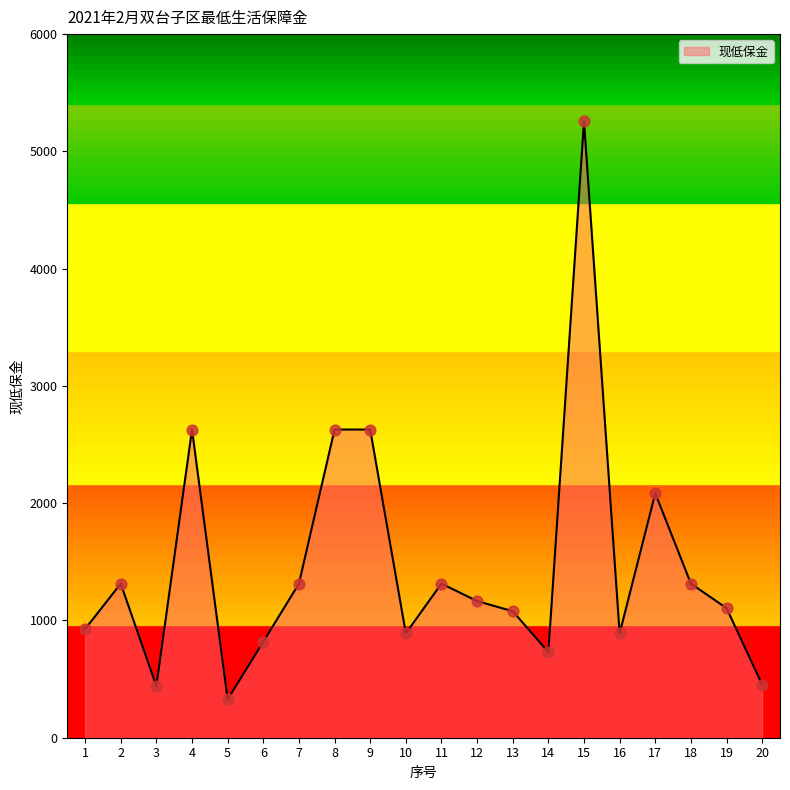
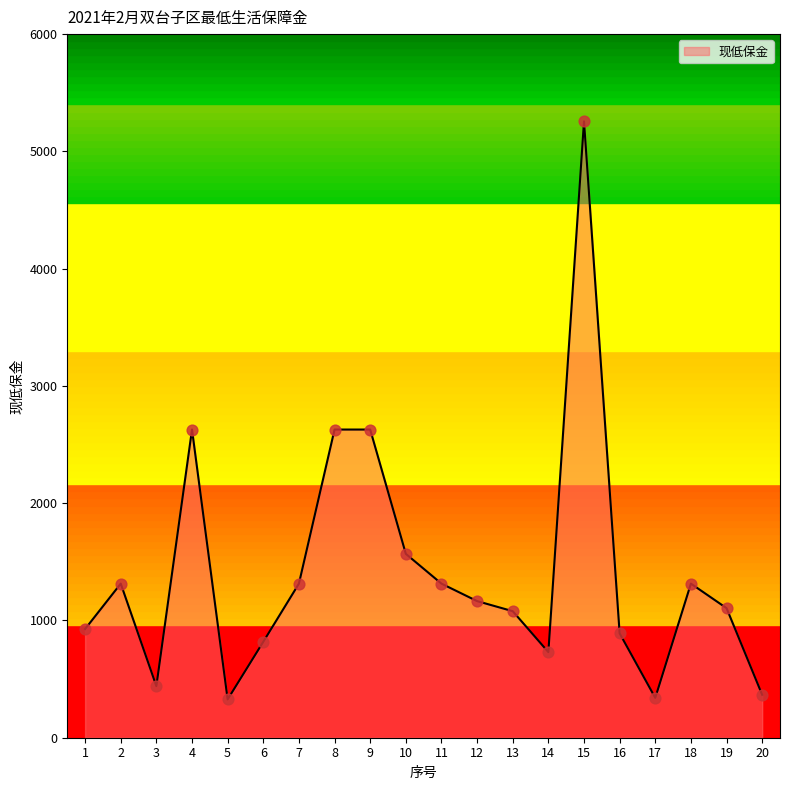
  {
    "1": 930,
    "2": 1310,
    "3": 440,
    "4": 2630,
    "5": 330,
    "6": 820,
    "7": 1310,
    "8": 2630,
    "9": 2630,
-   "10": 890,
+   "10": 1570,
    "11": 1310,
    "12": 1170,
    "13": 1080,
    "14": 730,
    "15": 5260,
    "16": 890,
-   "17": 2080,
+   "17": 340,
    "18": 1310,
    "19": 1110,
-   "20": 450
+   "20": 370
  }
